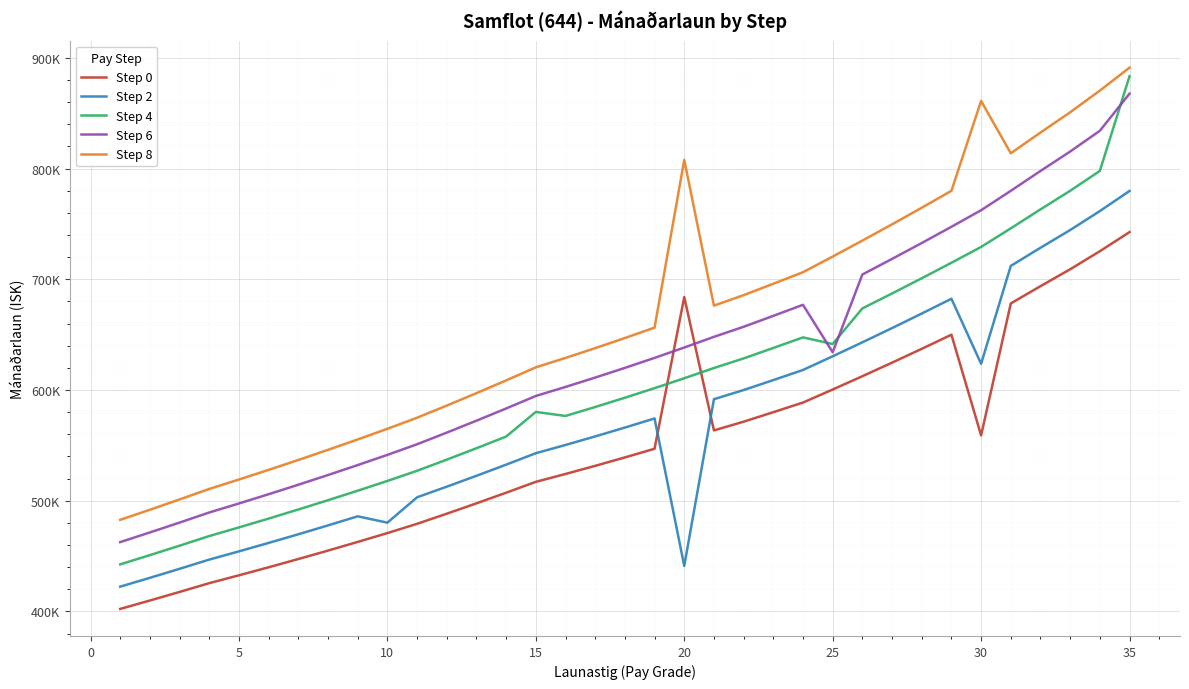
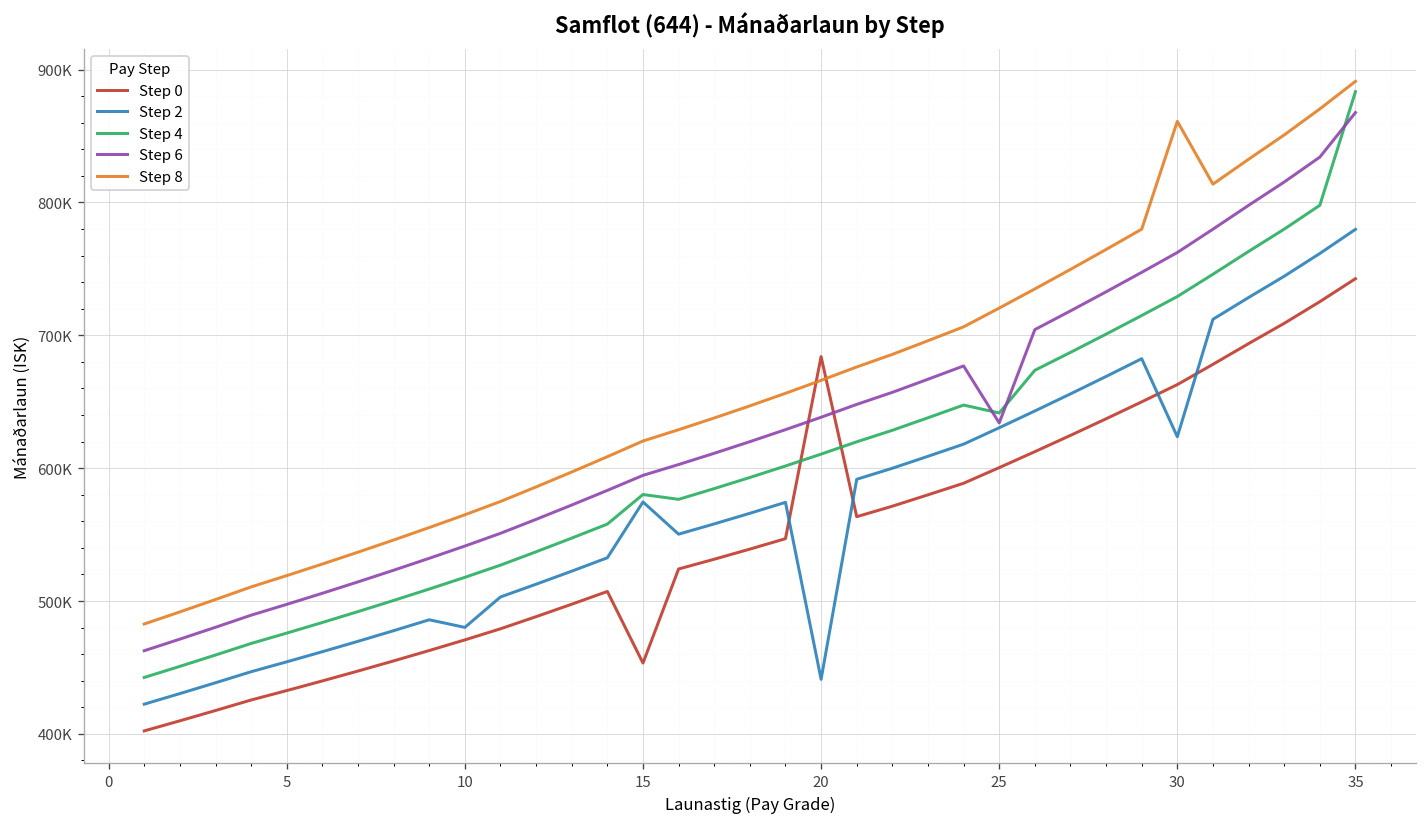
  {
    "Step 0": {
      "5": 433000,
      "10": 471000,
-     "15": 517000,
+     "15": 453000,
      "20": 684000,
      "25": 600000,
-     "30": 559000,
+     "30": 663000,
      "35": 743000
    },
    "Step 2": {
      "5": 454000,
      "10": 480000,
-     "15": 543000,
+     "15": 575000,
      "20": 441000,
      "25": 630000,
      "30": 624000,
      "35": 780000
    },
    "Step 4": {
      "5": 476000,
      "10": 518000,
      "15": 580000,
      "20": 611000,
      "25": 642000,
      "30": 729000,
      "35": 883000
    },
    "Step 6": {
      "5": 498000,
      "10": 541000,
      "15": 595000,
      "20": 638000,
      "25": 634000,
      "30": 762000,
      "35": 868000
    },
    "Step 8": {
      "5": 519000,
      "10": 565000,
      "15": 620000,
-     "20": 808000,
+     "20": 666000,
      "25": 721000,
      "30": 861000,
      "35": 891000
    }
  }
